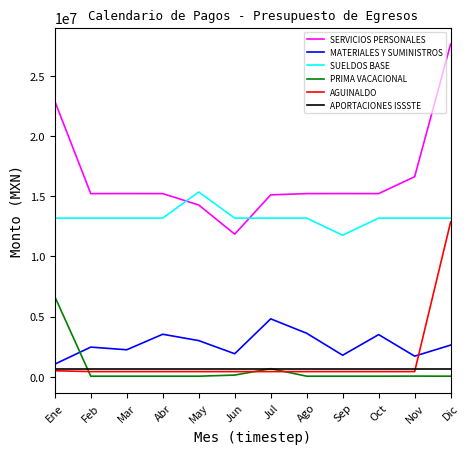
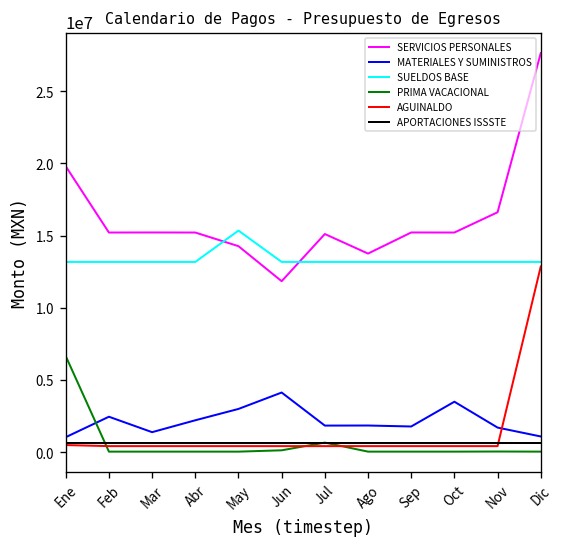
  {
    "SERVICIOS PERSONALES": {
-     "Ene": 22900000,
+     "Ene": 19800000,
      "Feb": 15200000,
      "Mar": 15200000,
      "Abr": 15200000,
      "May": 14300000,
      "Jun": 11800000,
      "Jul": 15100000,
-     "Ago": 15200000,
+     "Ago": 13800000,
      "Sep": 15200000,
      "Oct": 15200000,
      "Nov": 16600000,
      "Dic": 27600000
    },
    "MATERIALES Y SUMINISTROS": {
      "Ene": 1100000,
      "Feb": 2500000,
-     "Mar": 2200000,
-     "Abr": 3500000,
+     "Mar": 1400000,
+     "Abr": 2200000,
      "May": 3000000,
-     "Jun": 1900000,
-     "Jul": 4800000,
-     "Ago": 3600000,
+     "Jun": 4100000,
+     "Jul": 1900000,
+     "Ago": 1900000,
      "Sep": 1800000,
      "Oct": 3500000,
      "Nov": 1700000,
-     "Dic": 2600000
+     "Dic": 1100000
    },
    "SUELDOS BASE": {
      "Ene": 13200000,
      "Feb": 13200000,
      "Mar": 13200000,
      "Abr": 13200000,
      "May": 15400000,
      "Jun": 13200000,
      "Jul": 13200000,
      "Ago": 13200000,
-     "Sep": 11800000,
+     "Sep": 13200000,
      "Oct": 13200000,
      "Nov": 13200000,
      "Dic": 13200000
    },
    "PRIMA VACACIONAL": {
      "Ene": 6700000,
      "Feb": 0,
      "Mar": 0,
      "Abr": 0,
      "May": 0,
      "Jun": 100000,
      "Ago": 0,
      "Sep": 0,
      "Oct": 0,
      "Nov": 100000,
      "Dic": 0
    },
    "AGUINALDO": {
      "Feb": 400000,
      "Mar": 400000,
      "Abr": 400000,
      "May": 400000,
      "Jun": 400000,
      "Jul": 400000,
      "Ago": 400000,
      "Sep": 400000,
      "Oct": 400000,
      "Nov": 400000,
      "Dic": 12900000
    },
    "APORTACIONES ISSSTE": {
      "Feb": 700000,
      "Mar": 700000,
      "Abr": 700000,
      "May": 700000,
      "Jun": 700000,
      "Ago": 700000,
      "Sep": 700000,
      "Oct": 700000,
      "Nov": 700000,
      "Dic": 700000
    }
  }
